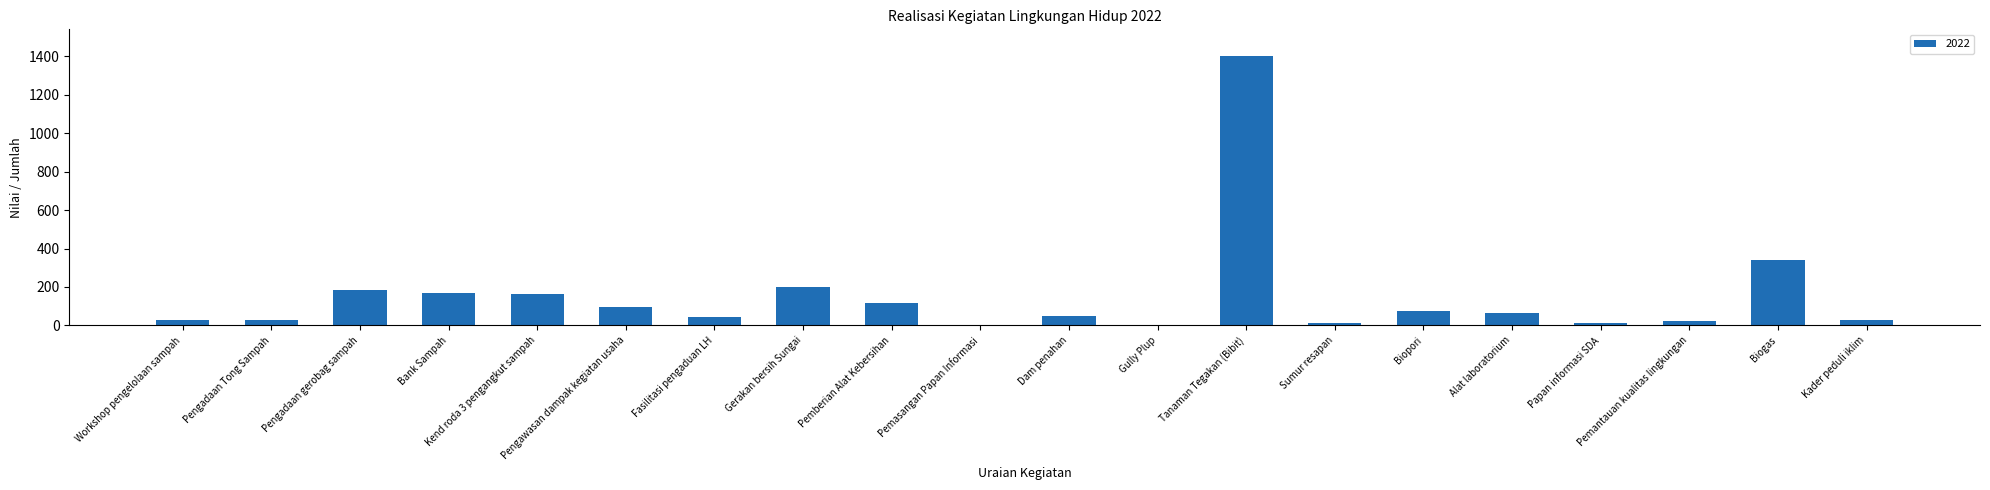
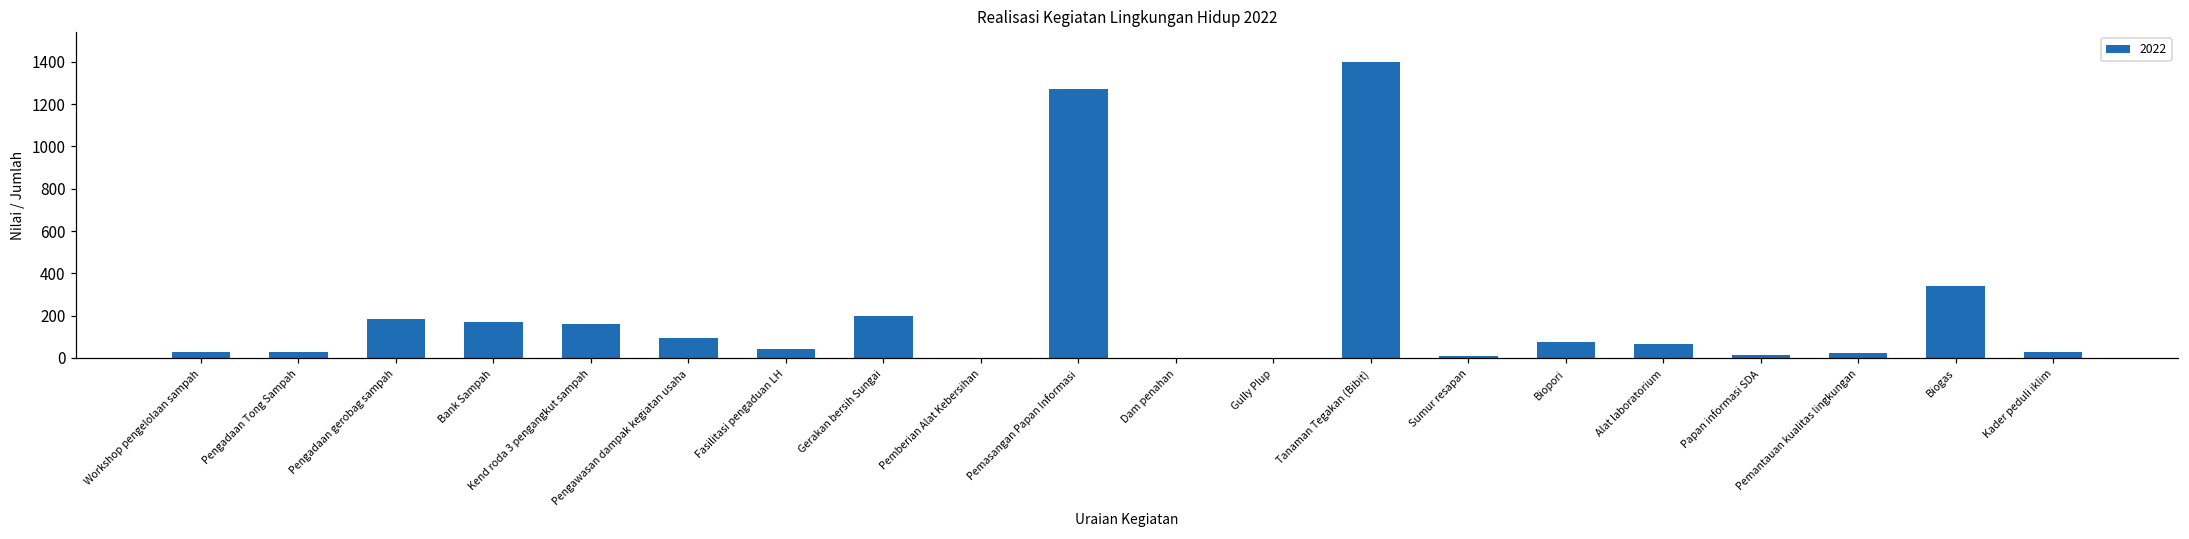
  {
    "Workshop pengelolaan sampah": 30,
    "Pengadaan Tong Sampah": 30,
    "Pengadaan gerobag sampah": 190,
    "Bank Sampah": 170,
    "Kend roda 3 pengangkut sampah": 160,
    "Pengawasan dampak kegiatan usaha": 90,
    "Fasilitasi pengaduan LH": 40,
    "Gerakan bersih Sungai": 200,
-   "Pemberian Alat Kebersihan": 120,
-   "Pemasangan Papan Informasi": 0,
-   "Dam penahan": 50,
+   "Pemberian Alat Kebersihan": 0,
+   "Pemasangan Papan Informasi": 1270,
+   "Dam penahan": 0,
    "Gully Plup": 0,
    "Tanaman Tegakan (Bibit)": 1400,
    "Biopori": 80,
    "Alat laboratorium": 60,
    "Papan informasi SDA": 20,
    "Pemantauan kualitas lingkungan": 20,
    "Biogas": 340,
    "Kader peduli iklim": 30
  }
